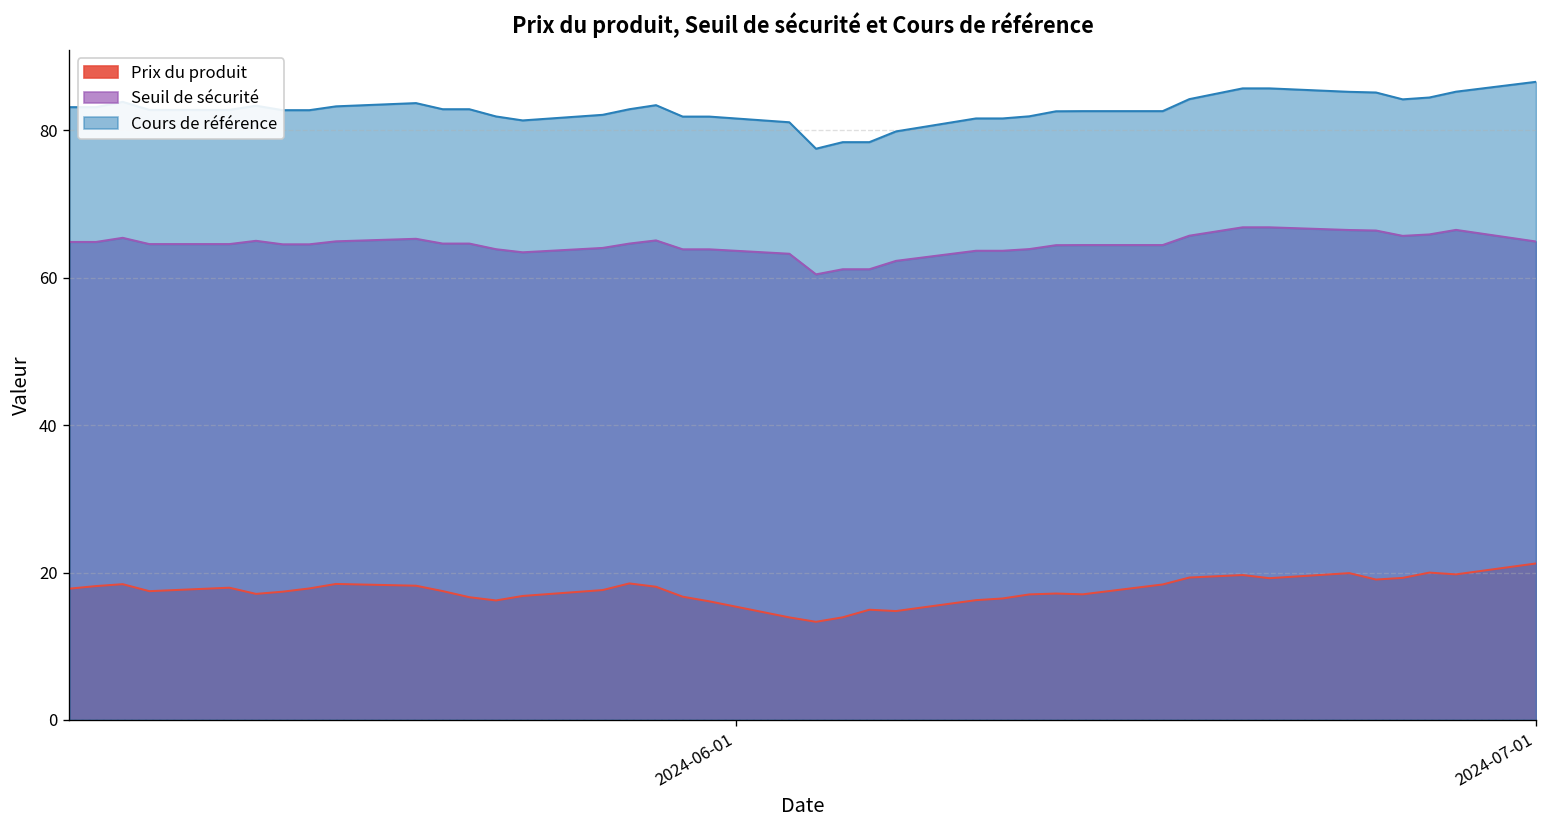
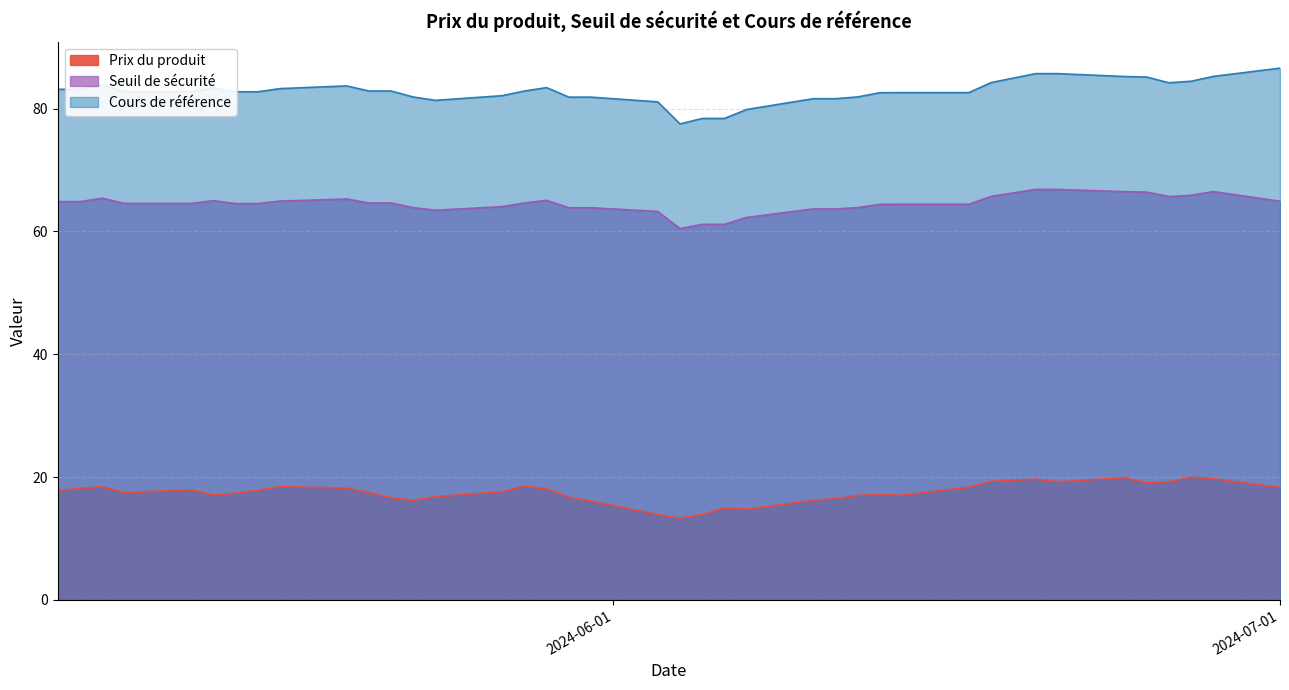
  {
    "Prix du produit": {
-     "2024-07-01": 21
+     "2024-07-01": 18
    },
    "Seuil de sécurité": {
      "2024-07-01": 65
    },
    "Cours de référence": {
      "2024-07-01": 87
    }
  }
